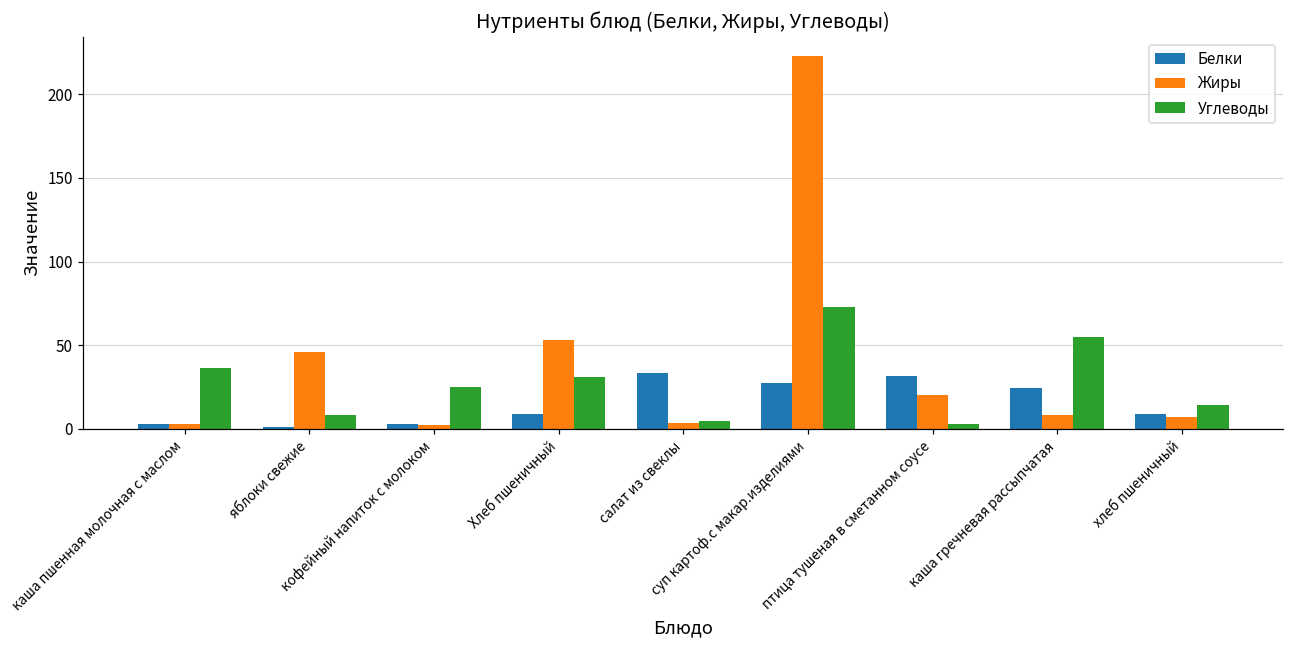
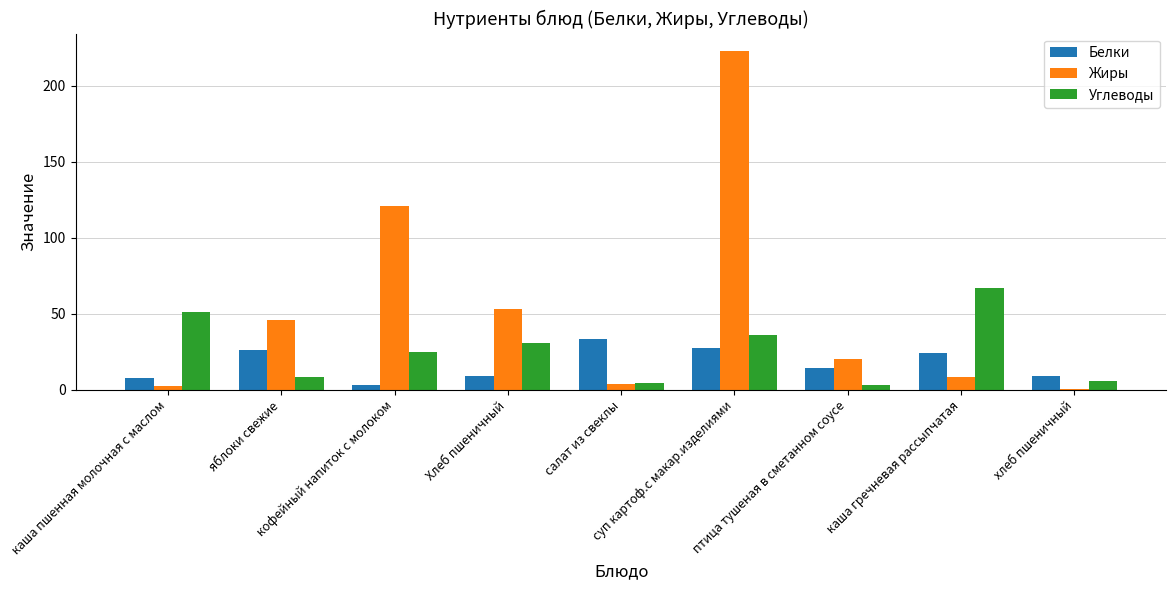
  {
    "Белки": {
-     "каша пшенная молочная с маслом": 3,
-     "яблоки свежие": 1,
+     "каша пшенная молочная с маслом": 8,
+     "яблоки свежие": 26,
      "кофейный напиток с молоком": 3,
      "Хлеб пшеничный": 9,
      "салат из свеклы": 33,
      "суп картоф.с макар.изделиями": 27,
-     "птица тушеная в сметанном соусе": 32,
+     "птица тушеная в сметанном соусе": 14,
      "каша гречневая рассыпчатая": 24,
      "хлеб пшеничный": 9
    },
    "Жиры": {
      "каша пшенная молочная с маслом": 3,
      "яблоки свежие": 46,
-     "кофейный напиток с молоком": 3,
+     "кофейный напиток с молоком": 121,
      "Хлеб пшеничный": 53,
      "салат из свеклы": 4,
      "суп картоф.с макар.изделиями": 223,
      "птица тушеная в сметанном соусе": 20,
      "каша гречневая рассыпчатая": 8,
-     "хлеб пшеничный": 7
+     "хлеб пшеничный": 1
    },
    "Углеводы": {
-     "каша пшенная молочная с маслом": 37,
+     "каша пшенная молочная с маслом": 51,
      "яблоки свежие": 8,
      "кофейный напиток с молоком": 25,
      "Хлеб пшеничный": 31,
      "салат из свеклы": 5,
-     "суп картоф.с макар.изделиями": 73,
+     "суп картоф.с макар.изделиями": 36,
      "птица тушеная в сметанном соусе": 3,
-     "каша гречневая рассыпчатая": 55,
-     "хлеб пшеничный": 14
+     "каша гречневая рассыпчатая": 67,
+     "хлеб пшеничный": 6
    }
  }
